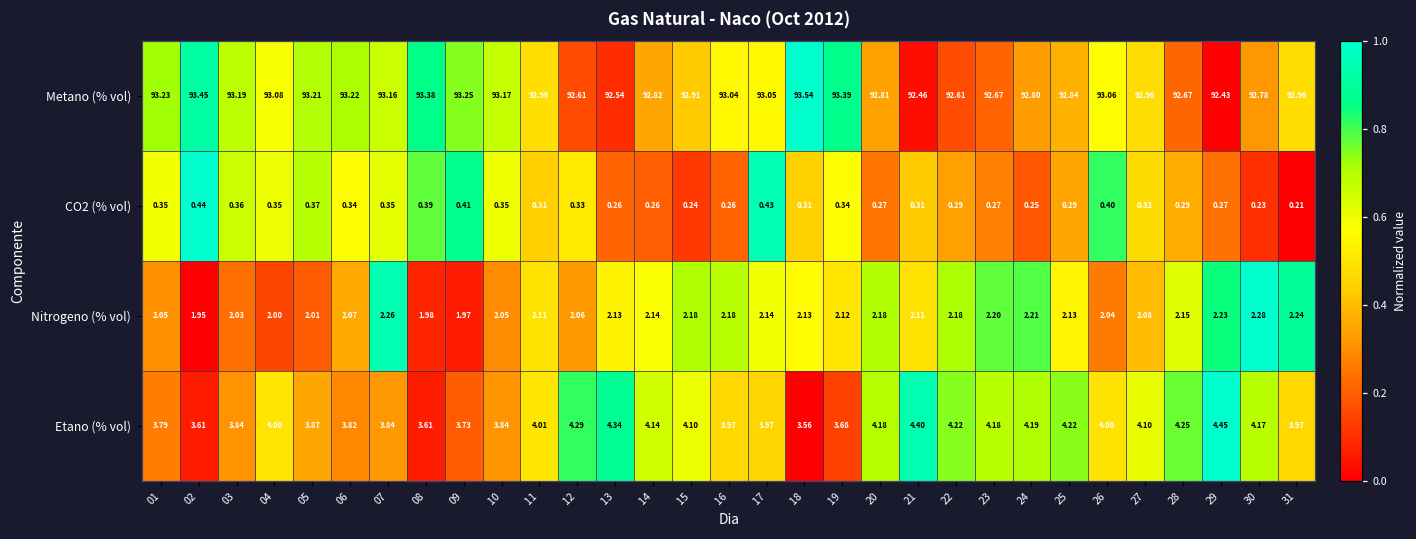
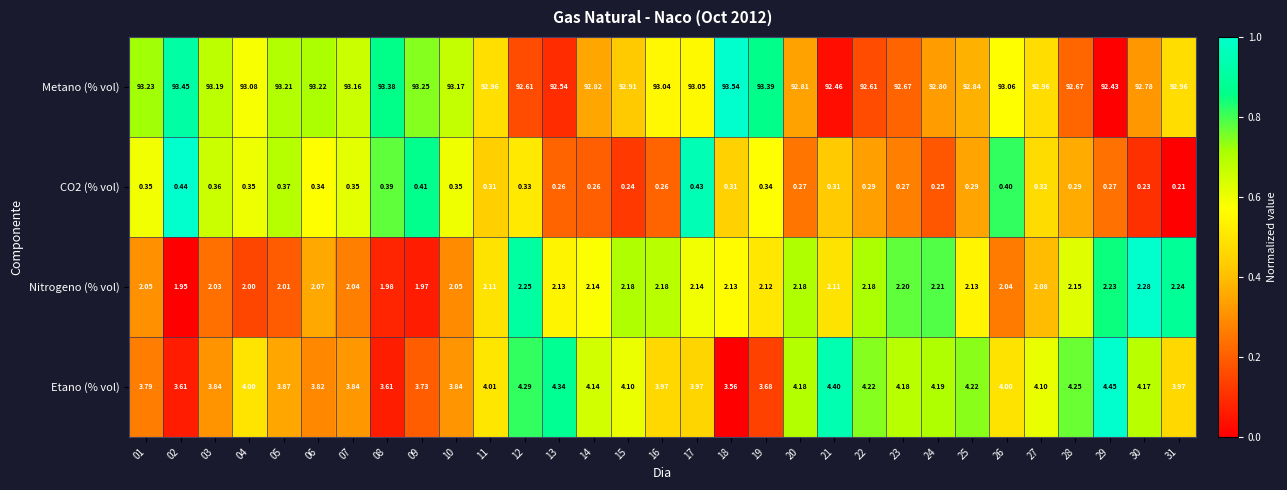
  {
    "Metano (% vol)": {
      "01": 93.23,
      "02": 93.45,
      "03": 93.19,
      "04": 93.08,
      "05": 93.21,
      "06": 93.22,
      "07": 93.16,
      "08": 93.38,
      "09": 93.25,
      "10": 93.17,
      "11": 92.96,
      "12": 92.61,
      "13": 92.54,
      "14": 92.82,
      "15": 92.91,
      "16": 93.04,
      "17": 93.05,
      "18": 93.54,
      "19": 93.39,
      "20": 92.81,
      "21": 92.46,
      "22": 92.61,
      "23": 92.67,
      "24": 92.80,
      "25": 92.84,
      "26": 93.06,
      "27": 92.96,
      "28": 92.67,
      "29": 92.43,
      "30": 92.78,
      "31": 92.96
    },
    "CO2 (% vol)": {
      "01": 0.35,
      "02": 0.44,
      "03": 0.36,
      "04": 0.35,
      "05": 0.37,
      "06": 0.34,
      "07": 0.35,
      "08": 0.39,
      "09": 0.41,
      "10": 0.35,
      "11": 0.31,
      "12": 0.33,
      "13": 0.26,
      "14": 0.26,
      "15": 0.24,
      "16": 0.26,
      "17": 0.43,
      "18": 0.31,
      "19": 0.34,
      "20": 0.27,
      "21": 0.31,
      "22": 0.29,
      "23": 0.27,
      "24": 0.25,
      "25": 0.29,
      "26": 0.40,
      "27": 0.32,
      "28": 0.29,
      "29": 0.27,
      "30": 0.23,
      "31": 0.21
    },
    "Nitrogeno (% vol)": {
      "01": 2.05,
      "02": 1.95,
      "03": 2.03,
      "04": 2.00,
      "05": 2.01,
      "06": 2.07,
-     "07": 2.26,
+     "07": 2.04,
      "08": 1.98,
      "09": 1.97,
      "10": 2.05,
      "11": 2.11,
-     "12": 2.06,
+     "12": 2.25,
      "13": 2.13,
      "14": 2.14,
      "15": 2.18,
      "16": 2.18,
      "17": 2.14,
      "18": 2.13,
      "19": 2.12,
      "20": 2.18,
      "21": 2.11,
      "22": 2.18,
      "23": 2.20,
      "24": 2.21,
      "25": 2.13,
      "26": 2.04,
      "27": 2.08,
      "28": 2.15,
      "29": 2.23,
      "30": 2.28,
      "31": 2.24
    },
    "Etano (% vol)": {
      "01": 3.79,
      "02": 3.61,
      "03": 3.84,
      "04": 4.00,
      "05": 3.87,
      "06": 3.82,
      "07": 3.84,
      "08": 3.61,
      "09": 3.73,
      "10": 3.84,
      "11": 4.01,
      "12": 4.29,
      "13": 4.34,
      "14": 4.14,
      "15": 4.10,
      "16": 3.97,
      "17": 3.97,
      "18": 3.56,
      "19": 3.68,
      "20": 4.18,
      "21": 4.40,
      "22": 4.22,
      "23": 4.18,
      "24": 4.19,
      "25": 4.22,
      "26": 4.00,
      "27": 4.10,
      "28": 4.25,
      "29": 4.45,
      "30": 4.17,
      "31": 3.97
    }
  }
